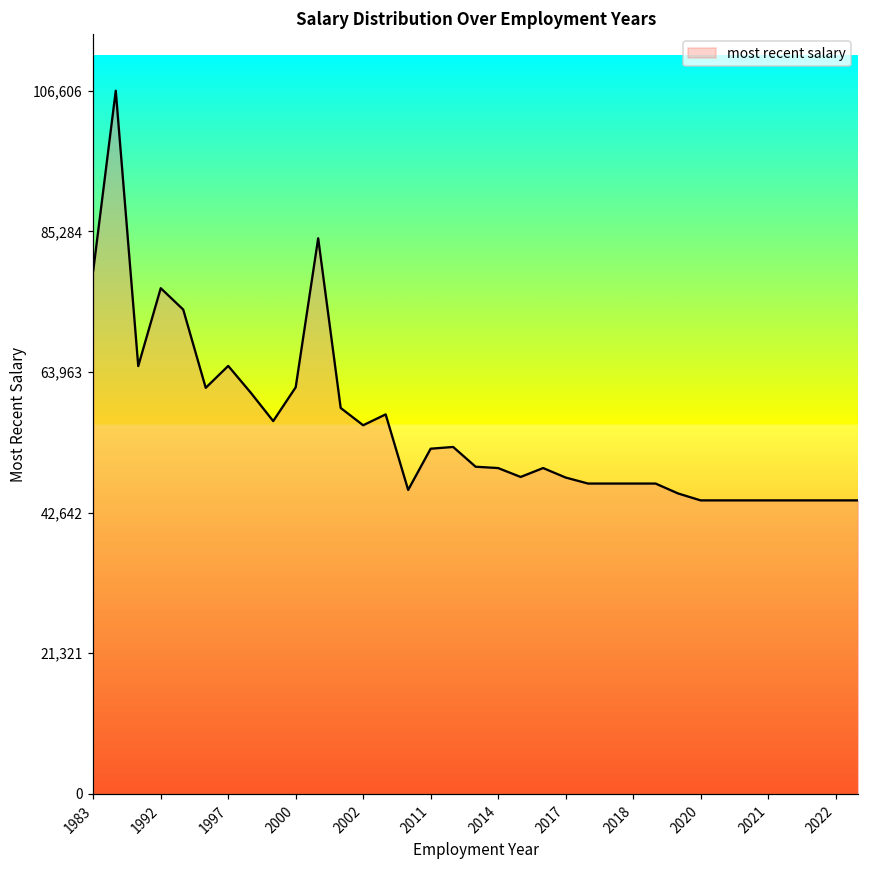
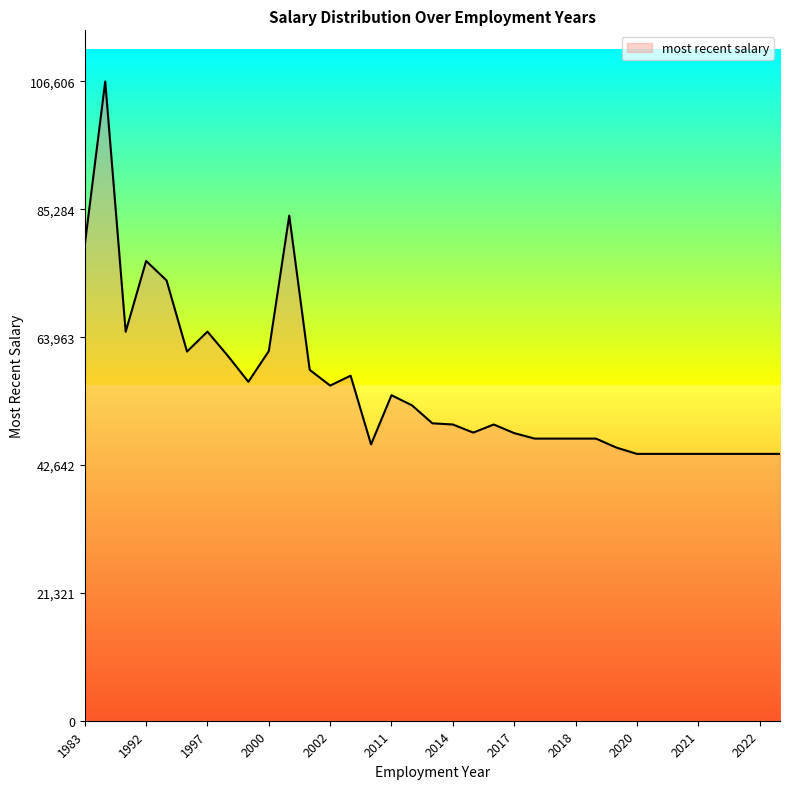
  {
    "1992": "77,000",
    "2000": "62,000",
-   "2011": "52,000",
+   "2011": "54,000",
    "2018": "47,000"
  }
